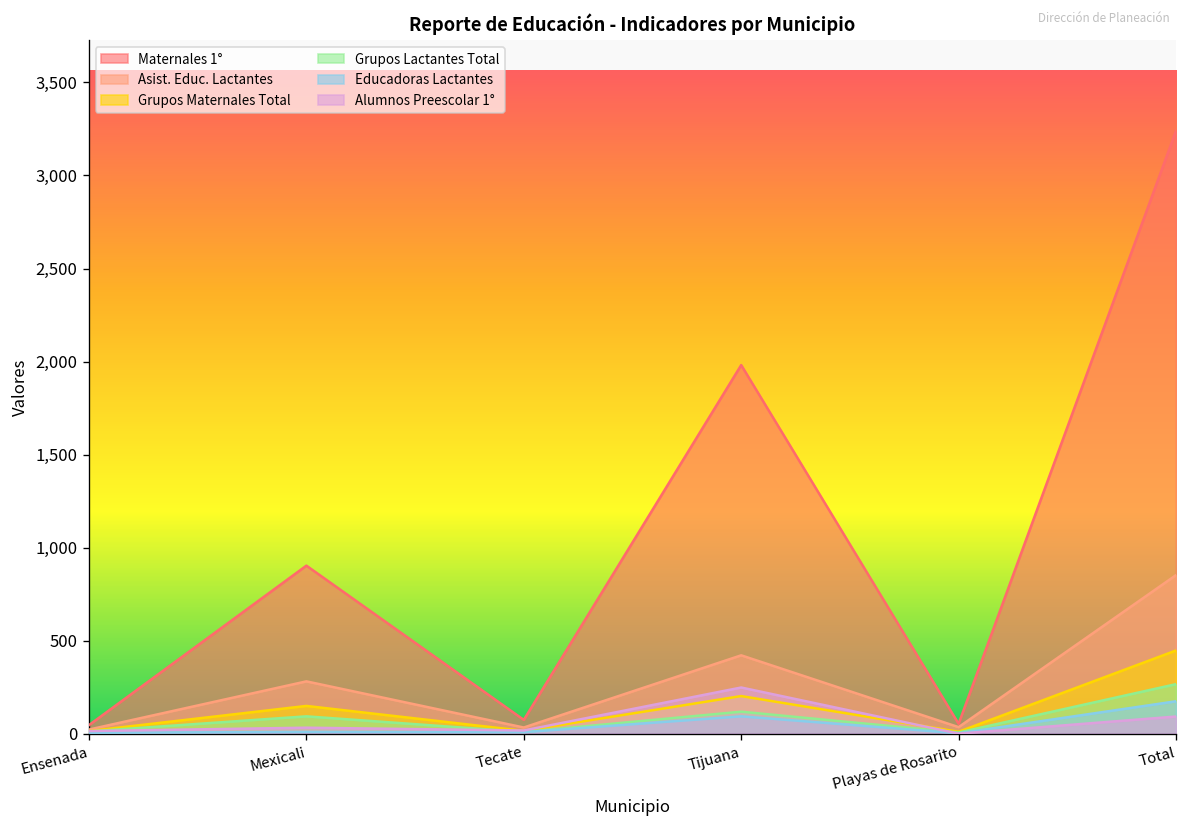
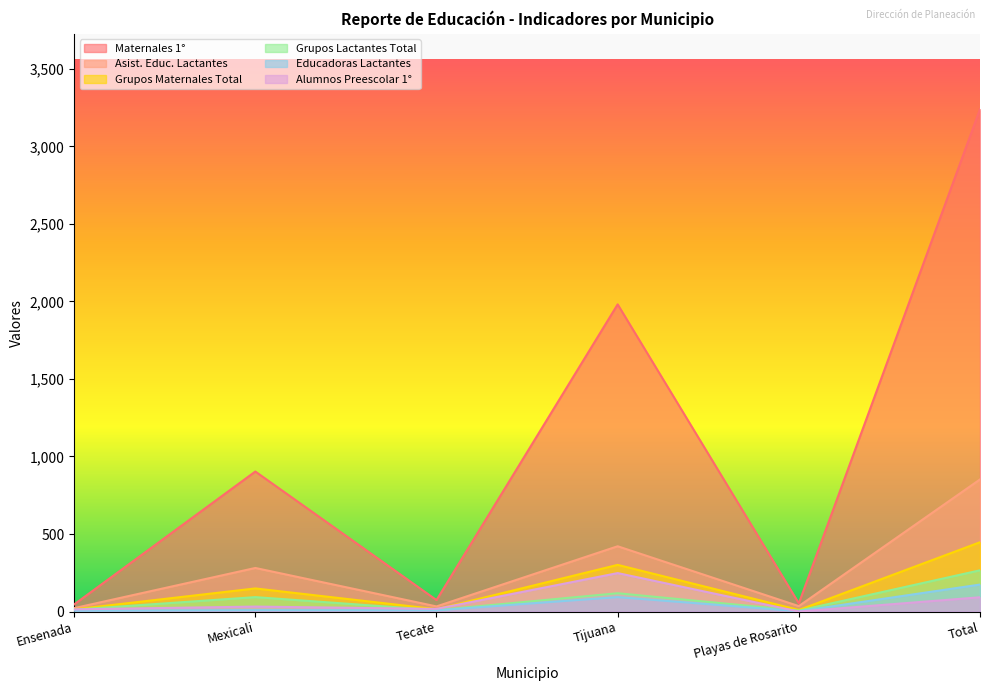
  {
    "Grupos Maternales Total": {
      "Mexicali": 150,
-     "Tijuana": 200,
+     "Tijuana": 300,
      "Total": 450
    },
    "Grupos Lactantes Total": {
      "Mexicali": 90,
      "Tijuana": 120,
      "Total": 270
    },
    "Educadoras Lactantes": {
      "Mexicali": 10,
      "Tijuana": 90,
      "Total": 170
    },
    "Alumnos Preescolar 1°": {
      "Mexicali": 30,
      "Tijuana": 250,
      "Total": 90
    }
  }
